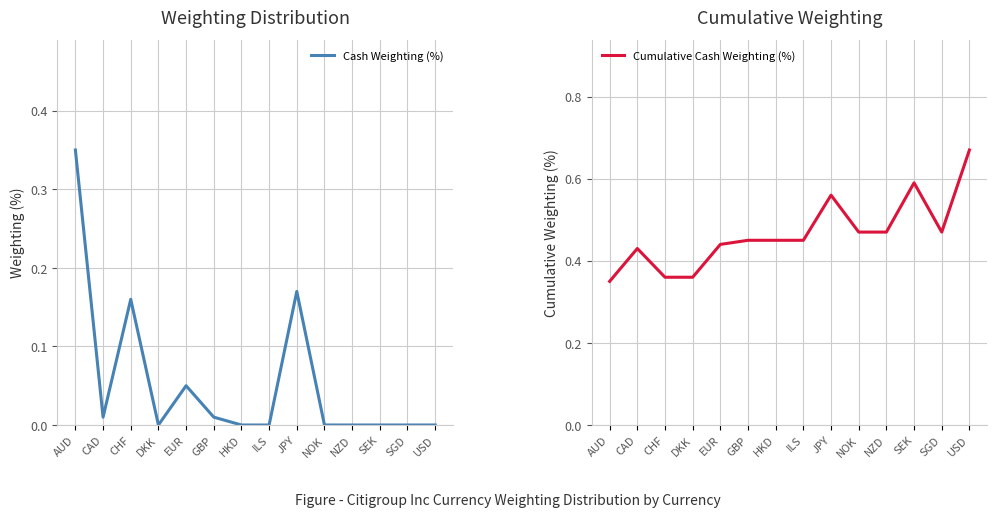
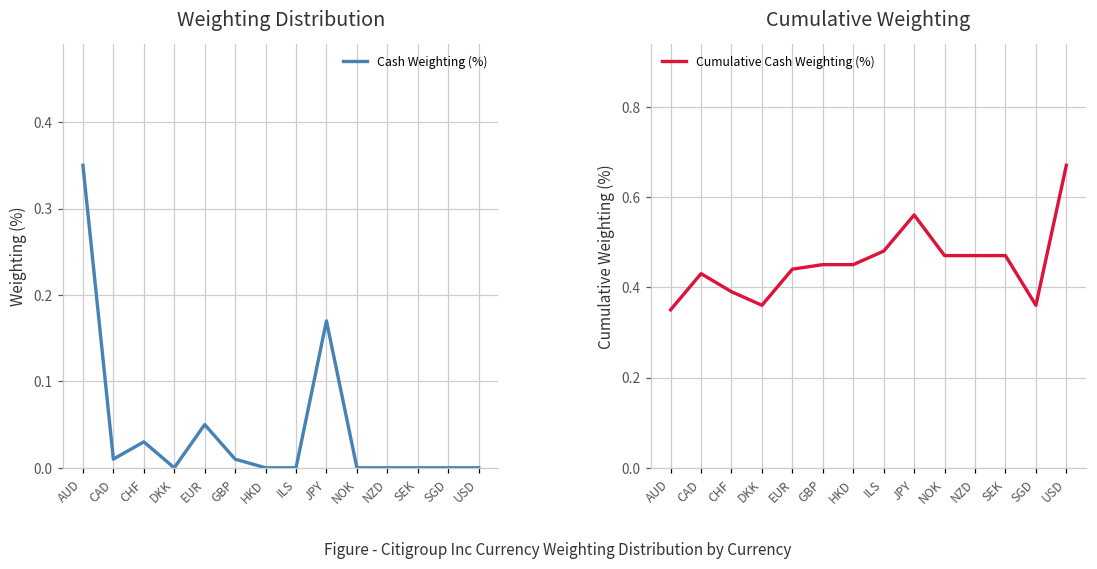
  {
    "Weighting Distribution": {
      "AUD": 0.35,
      "CAD": 0.01,
-     "CHF": 0.16,
+     "CHF": 0.03,
      "DKK": 0.00,
      "EUR": 0.05,
      "GBP": 0.01,
      "HKD": 0.00,
      "ILS": 0.00,
      "JPY": 0.17,
      "NOK": 0.00,
      "NZD": 0.00,
      "SEK": 0.00,
      "SGD": 0.00,
      "USD": 0.00
    },
    "Cumulative Weighting": {
      "AUD": 0.35,
      "CAD": 0.43,
-     "CHF": 0.36,
+     "CHF": 0.39,
      "DKK": 0.36,
      "EUR": 0.44,
      "GBP": 0.45,
      "HKD": 0.45,
-     "ILS": 0.45,
+     "ILS": 0.48,
      "JPY": 0.56,
      "NOK": 0.47,
      "NZD": 0.47,
-     "SEK": 0.59,
-     "SGD": 0.47,
+     "SEK": 0.47,
+     "SGD": 0.36,
      "USD": 0.67
    }
  }
